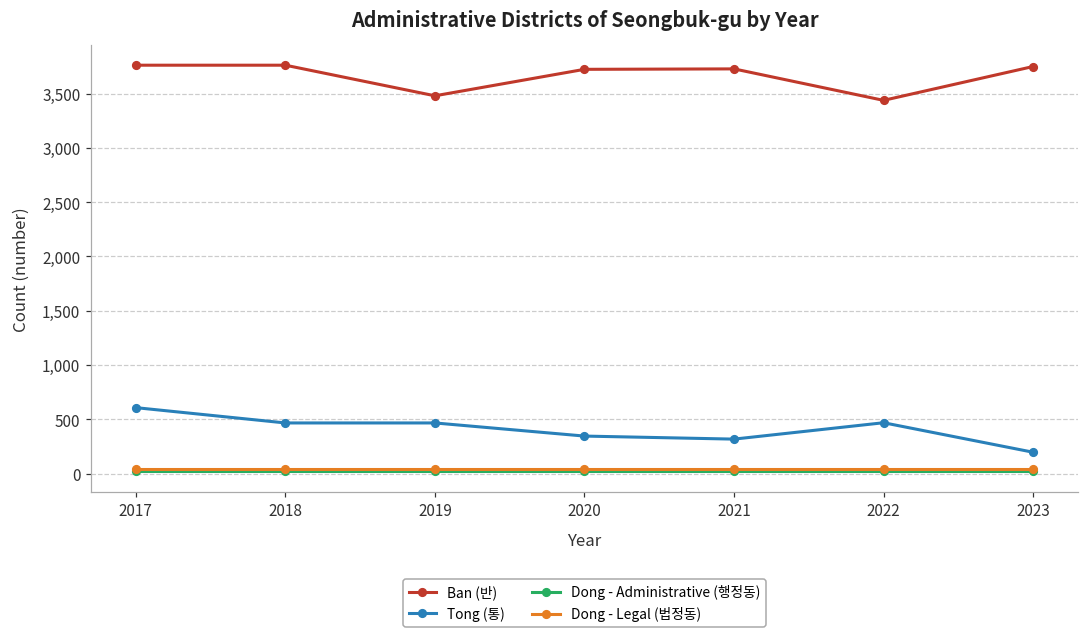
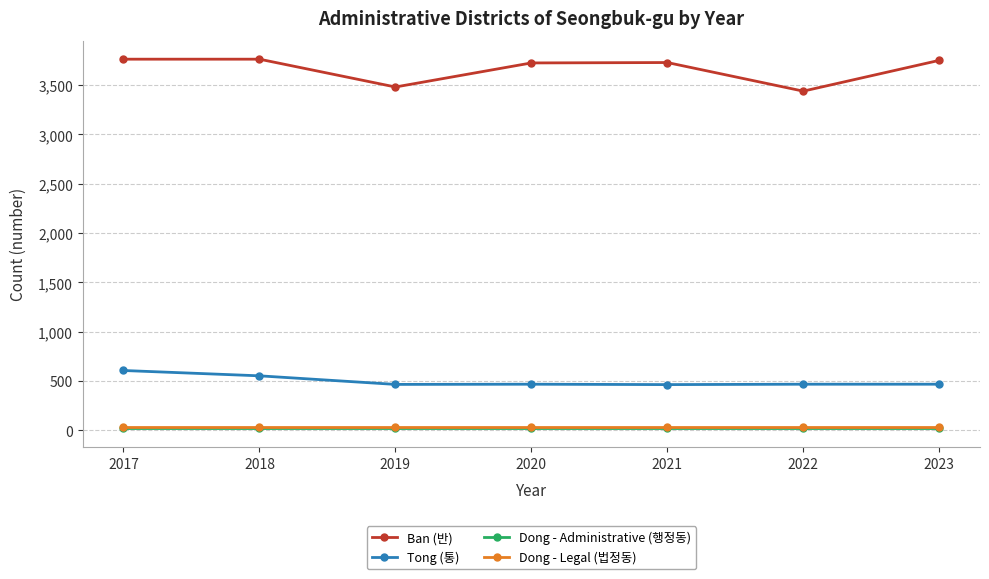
  {
    "Ban (반)": {
      "2017": "3,800",
      "2018": "3,800",
      "2019": "3,500",
      "2020": "3,700",
      "2021": "3,700",
      "2022": "3,400",
      "2023": "3,800"
    },
    "Tong (통)": {
      "2017": "600",
-     "2018": "500",
+     "2018": "600",
      "2019": "500",
-     "2020": "300",
-     "2021": "300",
+     "2020": "500",
+     "2021": "500",
      "2022": "500",
-     "2023": "200"
+     "2023": "500"
    }
  }
